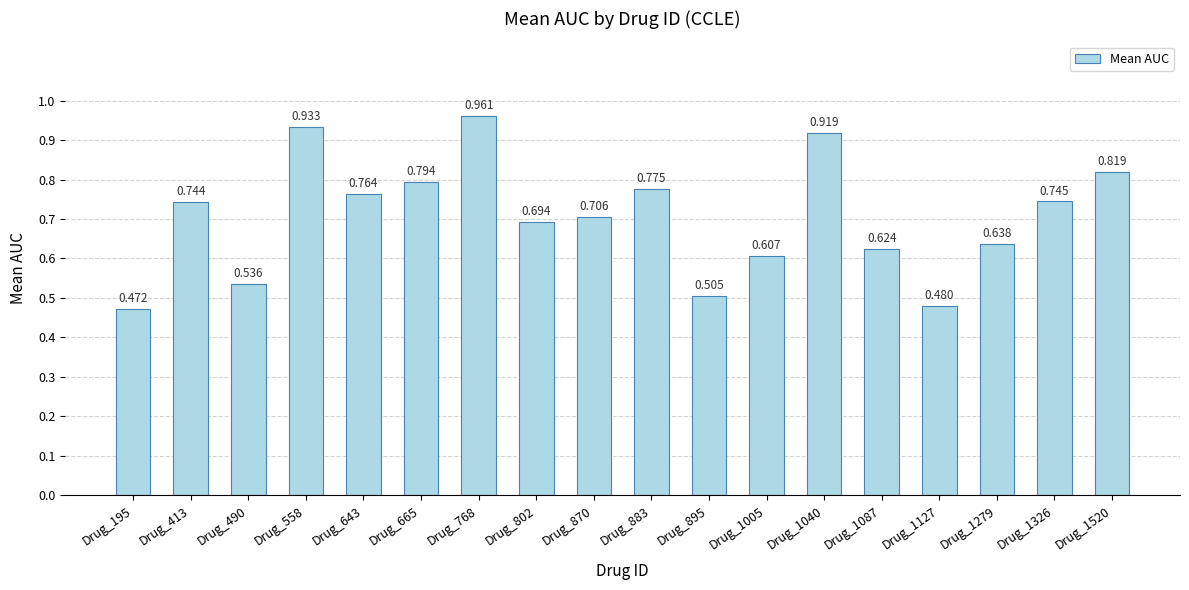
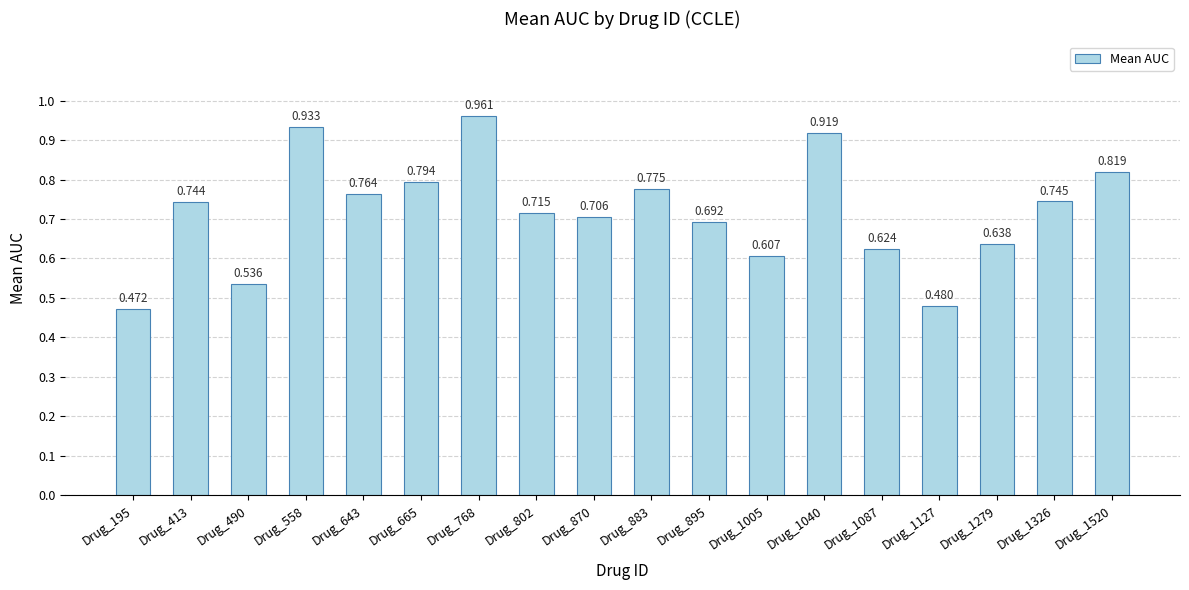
  {
    "Drug_195": 0.472,
    "Drug_413": 0.744,
    "Drug_490": 0.536,
    "Drug_558": 0.933,
    "Drug_643": 0.764,
    "Drug_665": 0.794,
    "Drug_768": 0.961,
-   "Drug_802": 0.694,
+   "Drug_802": 0.715,
    "Drug_870": 0.706,
    "Drug_883": 0.775,
-   "Drug_895": 0.505,
+   "Drug_895": 0.692,
    "Drug_1005": 0.607,
    "Drug_1040": 0.919,
    "Drug_1087": 0.624,
    "Drug_1127": 0.480,
    "Drug_1279": 0.638,
    "Drug_1326": 0.745,
    "Drug_1520": 0.819
  }
